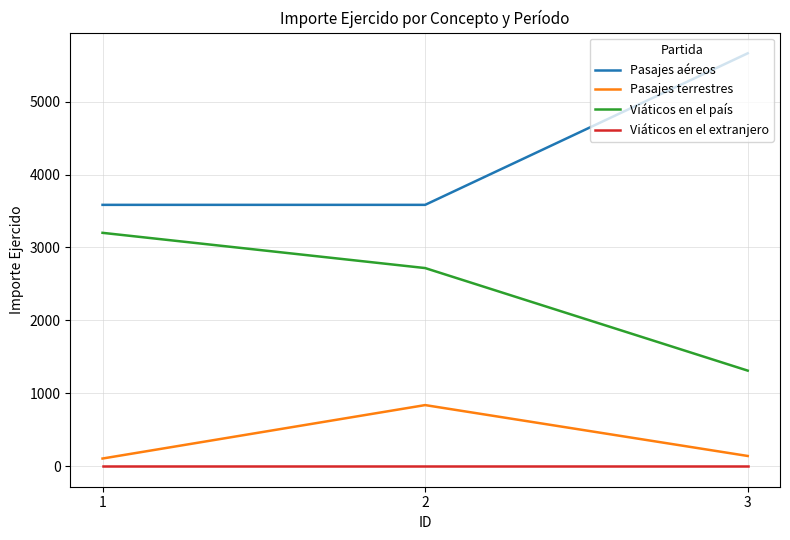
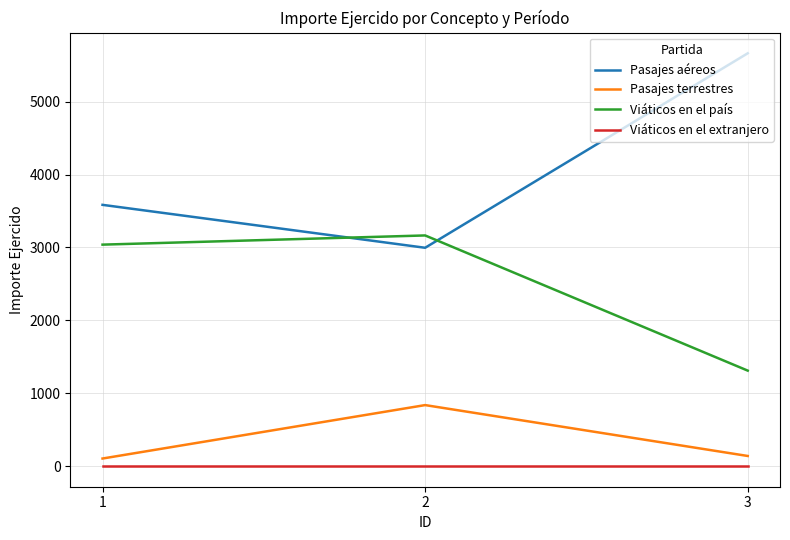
  {
    "Pasajes aéreos": {
      "1": 3600,
-     "2": 3600
+     "2": 3000
    },
    "Pasajes terrestres": {
      "1": 100,
      "2": 800,
      "3": 100
    },
    "Viáticos en el país": {
-     "1": 3200,
-     "2": 2700,
+     "1": 3000,
+     "2": 3200,
      "3": 1300
    },
    "Viáticos en el extranjero": {
      "1": 0,
      "2": 0,
      "3": 0
    }
  }
